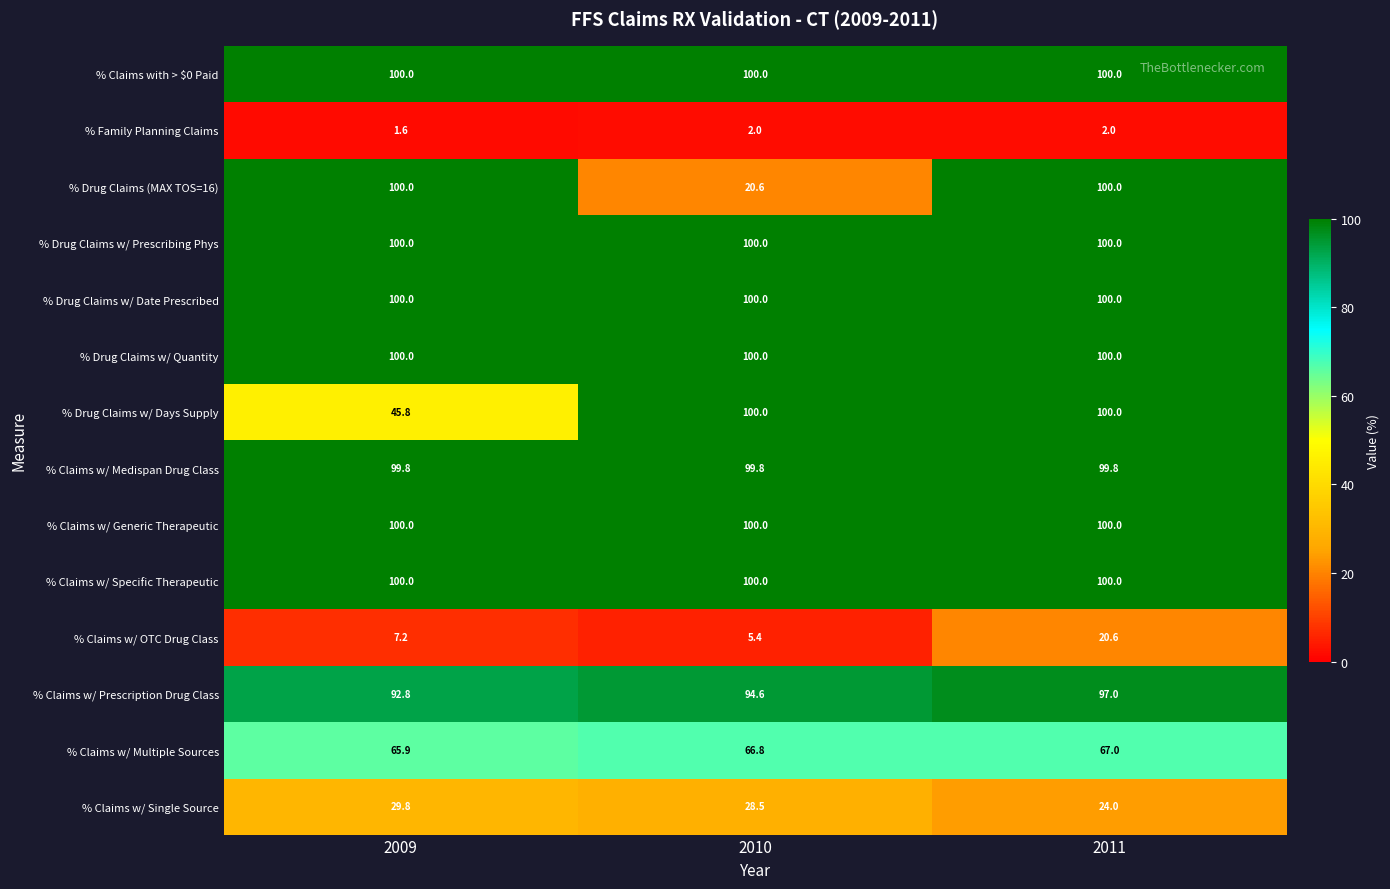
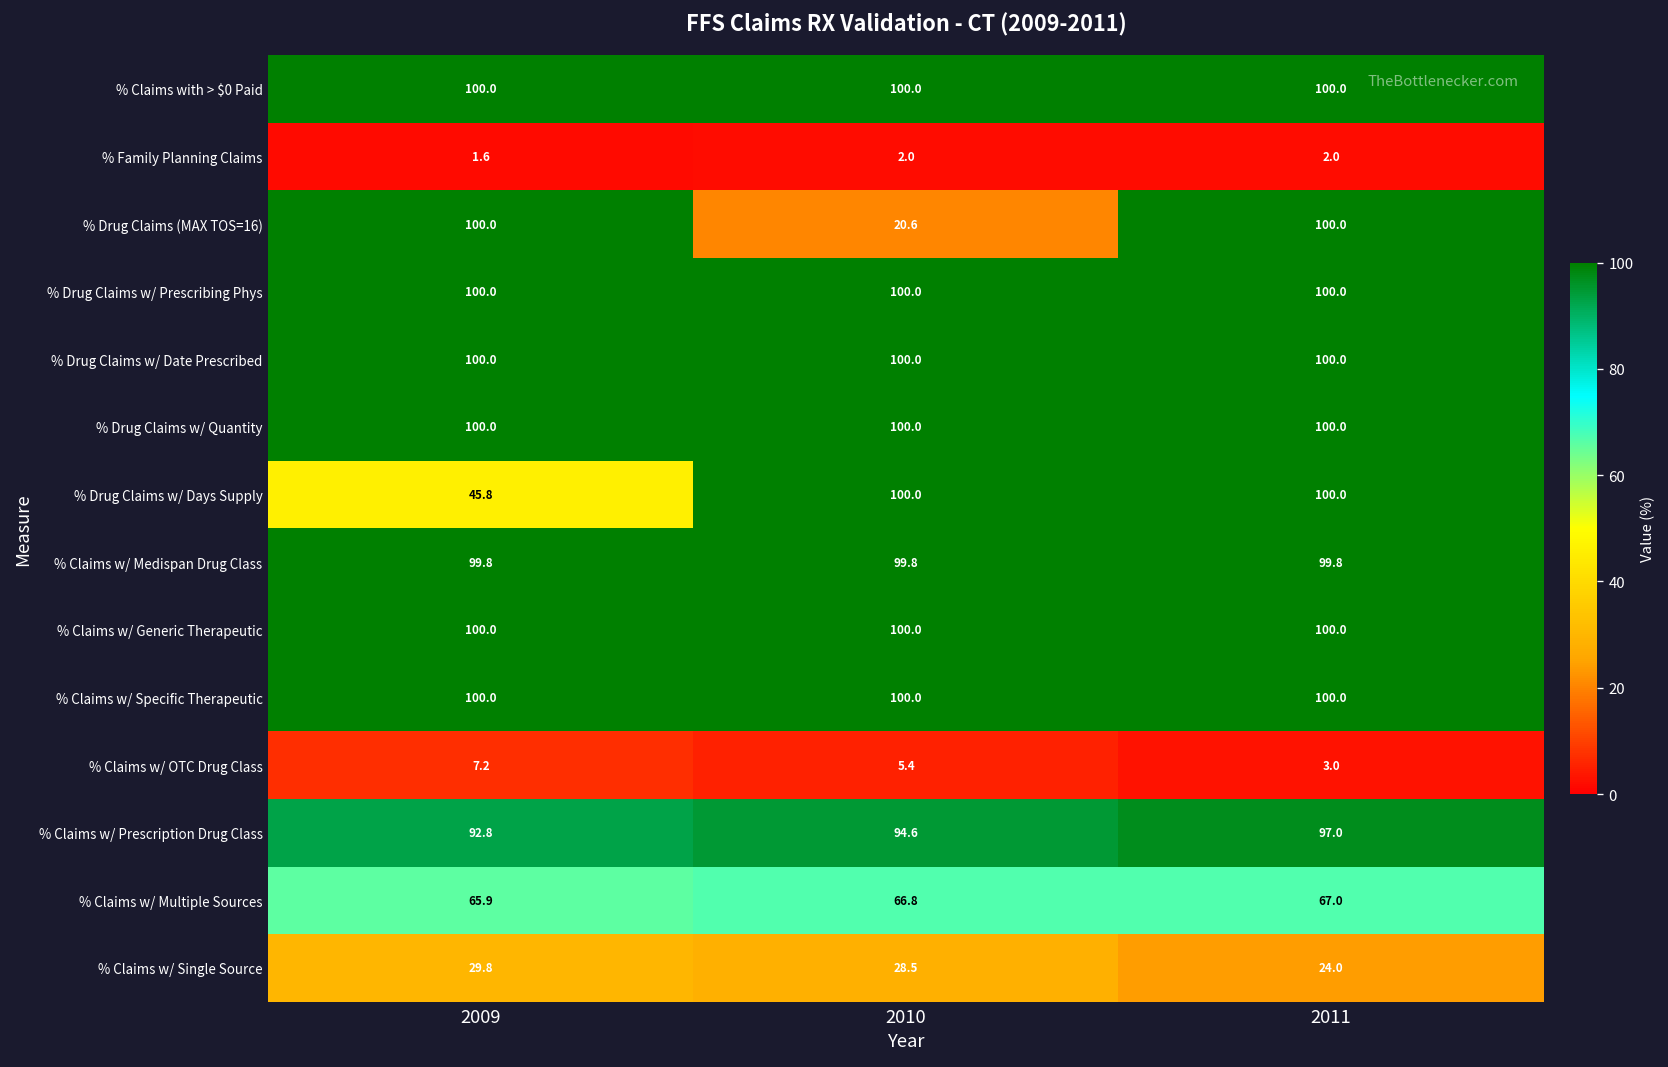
  {
    "% Claims with > $0 Paid": {
      "2009": 100.0,
      "2010": 100.0
    },
    "% Family Planning Claims": {
      "2009": 1.6,
      "2010": 2.0,
      "2011": 2.0
    },
    "% Drug Claims (MAX TOS=16)": {
      "2009": 100.0,
      "2010": 20.6,
      "2011": 100.0
    },
    "% Drug Claims w/ Prescribing Phys": {
      "2009": 100.0,
      "2010": 100.0,
      "2011": 100.0
    },
    "% Drug Claims w/ Date Prescribed": {
      "2009": 100.0,
      "2010": 100.0,
      "2011": 100.0
    },
    "% Drug Claims w/ Quantity": {
      "2009": 100.0,
      "2010": 100.0,
      "2011": 100.0
    },
    "% Drug Claims w/ Days Supply": {
      "2009": 45.8,
      "2010": 100.0,
      "2011": 100.0
    },
    "% Claims w/ Medispan Drug Class": {
      "2009": 99.8,
      "2010": 99.8,
      "2011": 99.8
    },
    "% Claims w/ Generic Therapeutic": {
      "2009": 100.0,
      "2010": 100.0,
      "2011": 100.0
    },
    "% Claims w/ Specific Therapeutic": {
      "2009": 100.0,
      "2010": 100.0,
      "2011": 100.0
    },
    "% Claims w/ OTC Drug Class": {
      "2009": 7.2,
      "2010": 5.4,
-     "2011": 20.6
+     "2011": 3.0
    },
    "% Claims w/ Prescription Drug Class": {
      "2009": 92.8,
      "2010": 94.6,
      "2011": 97.0
    },
    "% Claims w/ Multiple Sources": {
      "2009": 65.9,
      "2010": 66.8,
      "2011": 67.0
    },
    "% Claims w/ Single Source": {
      "2009": 29.8,
      "2010": 28.5,
      "2011": 24.0
    }
  }
